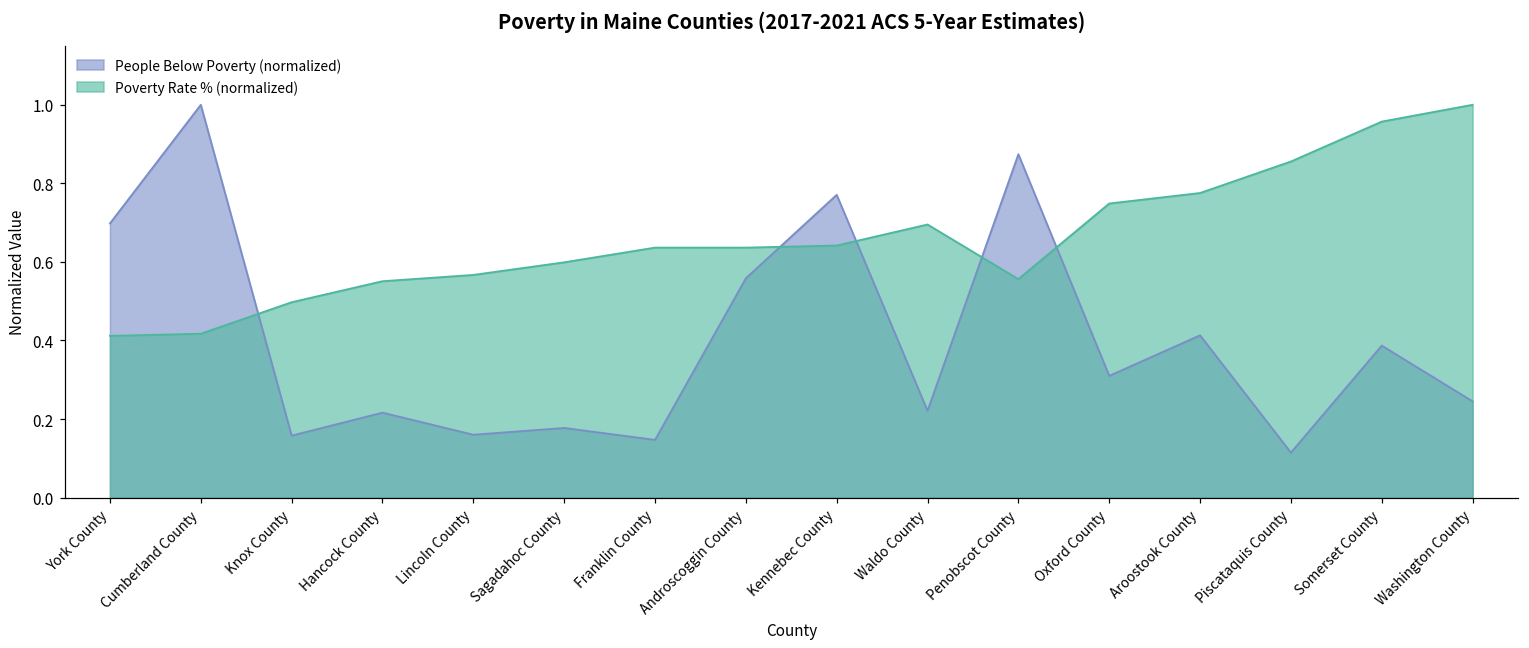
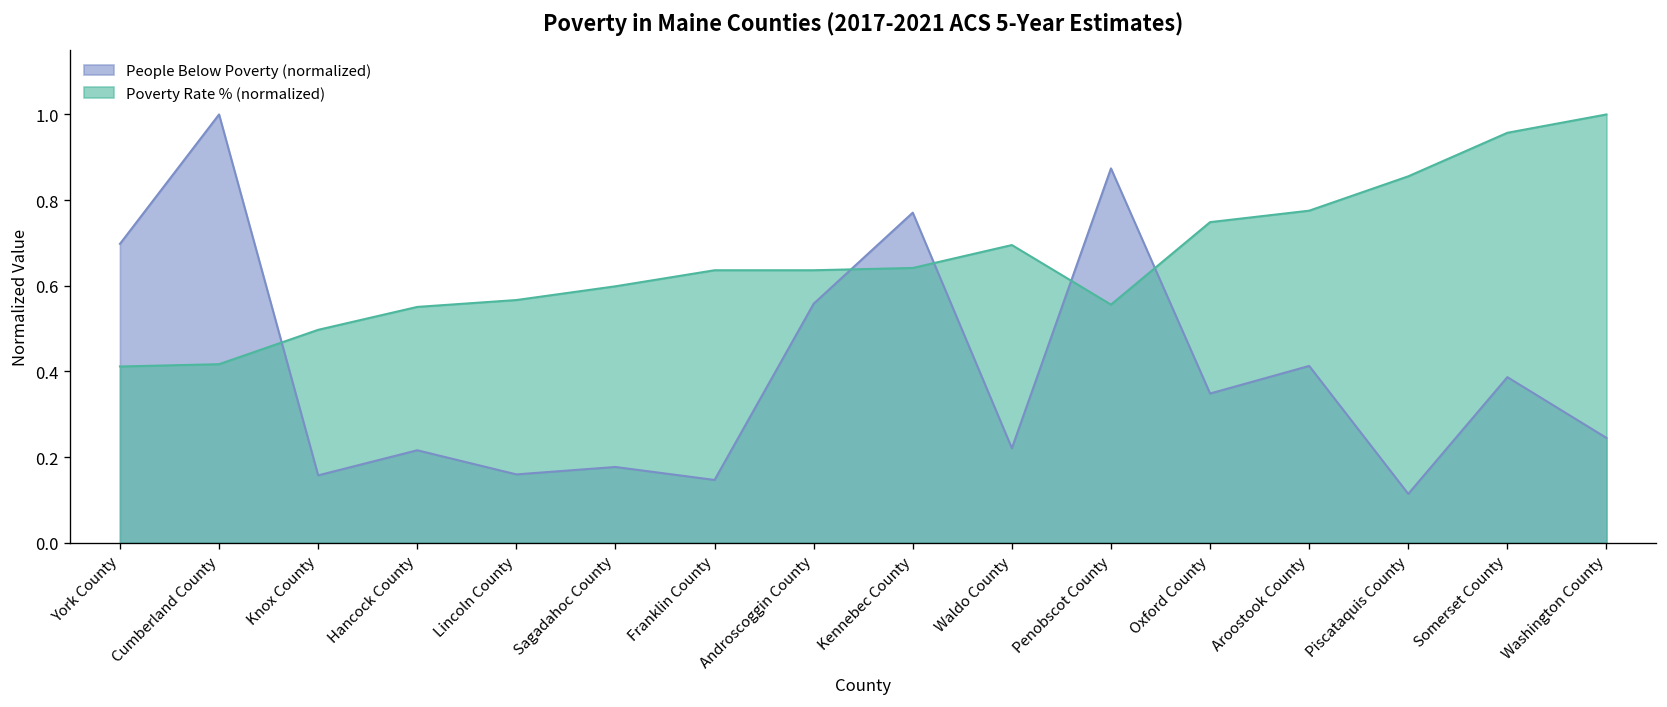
  {
    "People Below Poverty (normalized)": {
      "York County": 0.70,
      "Cumberland County": 1.00,
      "Knox County": 0.16,
      "Hancock County": 0.22,
      "Lincoln County": 0.16,
      "Sagadahoc County": 0.18,
      "Franklin County": 0.15,
      "Androscoggin County": 0.56,
      "Kennebec County": 0.77,
      "Waldo County": 0.22,
      "Penobscot County": 0.87,
-     "Oxford County": 0.31,
+     "Oxford County": 0.35,
      "Aroostook County": 0.41,
      "Piscataquis County": 0.11,
      "Somerset County": 0.39,
      "Washington County": 0.25
    },
    "Poverty Rate % (normalized)": {
      "York County": 0.41,
      "Cumberland County": 0.42,
      "Knox County": 0.50,
      "Hancock County": 0.55,
      "Lincoln County": 0.57,
      "Sagadahoc County": 0.60,
      "Franklin County": 0.64,
      "Androscoggin County": 0.64,
      "Kennebec County": 0.64,
      "Waldo County": 0.70,
      "Penobscot County": 0.56,
      "Oxford County": 0.75,
      "Aroostook County": 0.78,
      "Piscataquis County": 0.86,
      "Somerset County": 0.96,
      "Washington County": 1.00
    }
  }
